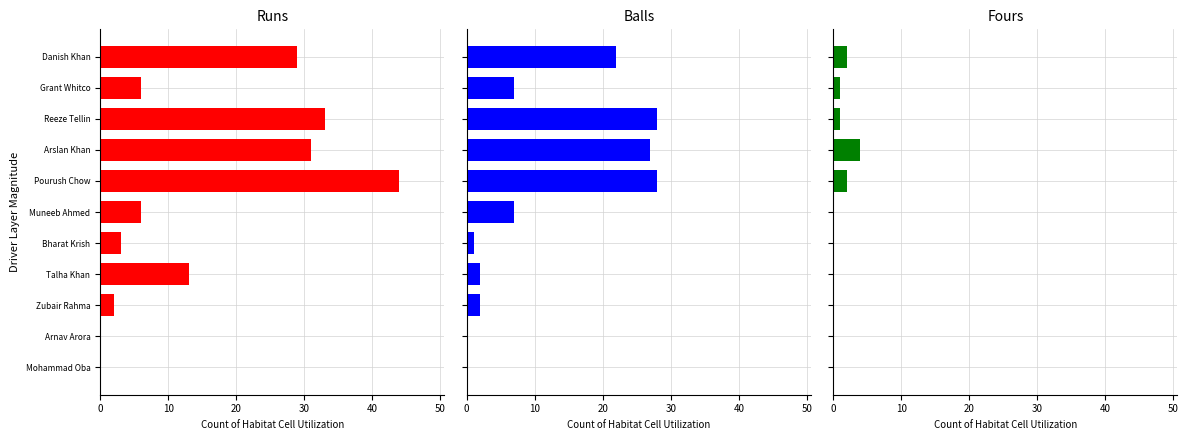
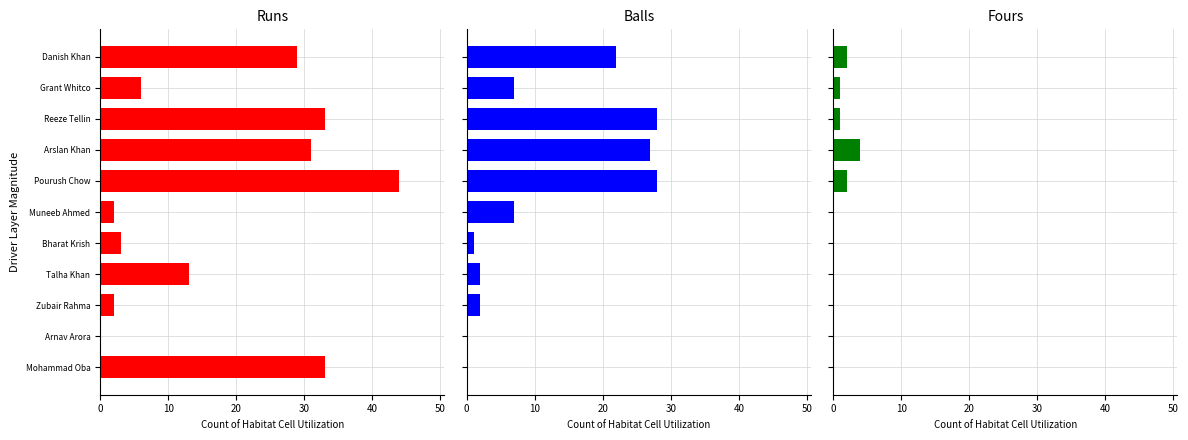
  {
    "Runs": {
      "Danish Khan": 29,
      "Grant Whitco": 6,
      "Reeze Tellin": 33,
      "Arslan Khan": 31,
      "Pourush Chow": 44,
-     "Muneeb Ahmed": 6,
+     "Muneeb Ahmed": 2,
      "Bharat Krish": 3,
      "Talha Khan": 13,
      "Zubair Rahma": 2,
      "Arnav Arora": 0,
-     "Mohammad Oba": 0
+     "Mohammad Oba": 33
    }
  }
